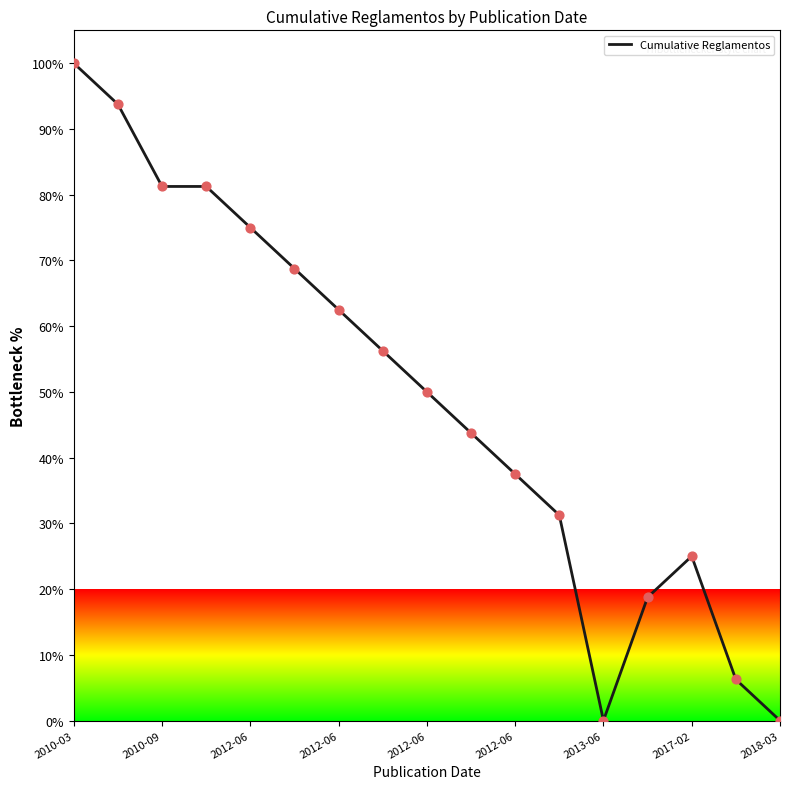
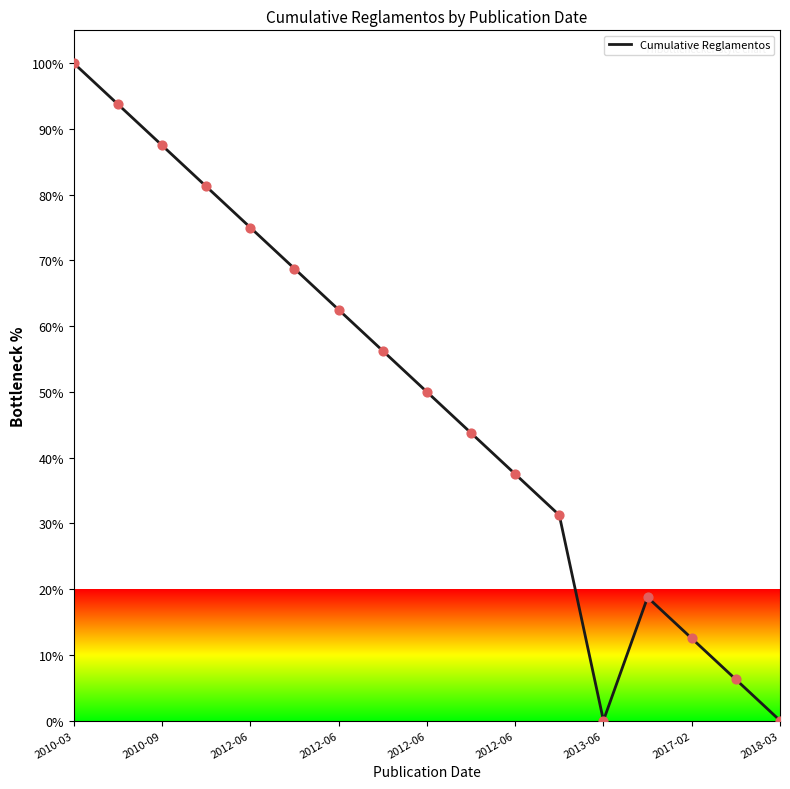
  {
    "2010-03": "100%",
-   "2010-09": "81%",
+   "2010-09": "88%",
    "2013-06": "0%",
-   "2017-02": "25%",
+   "2017-02": "13%",
    "2018-03": "0%"
  }
